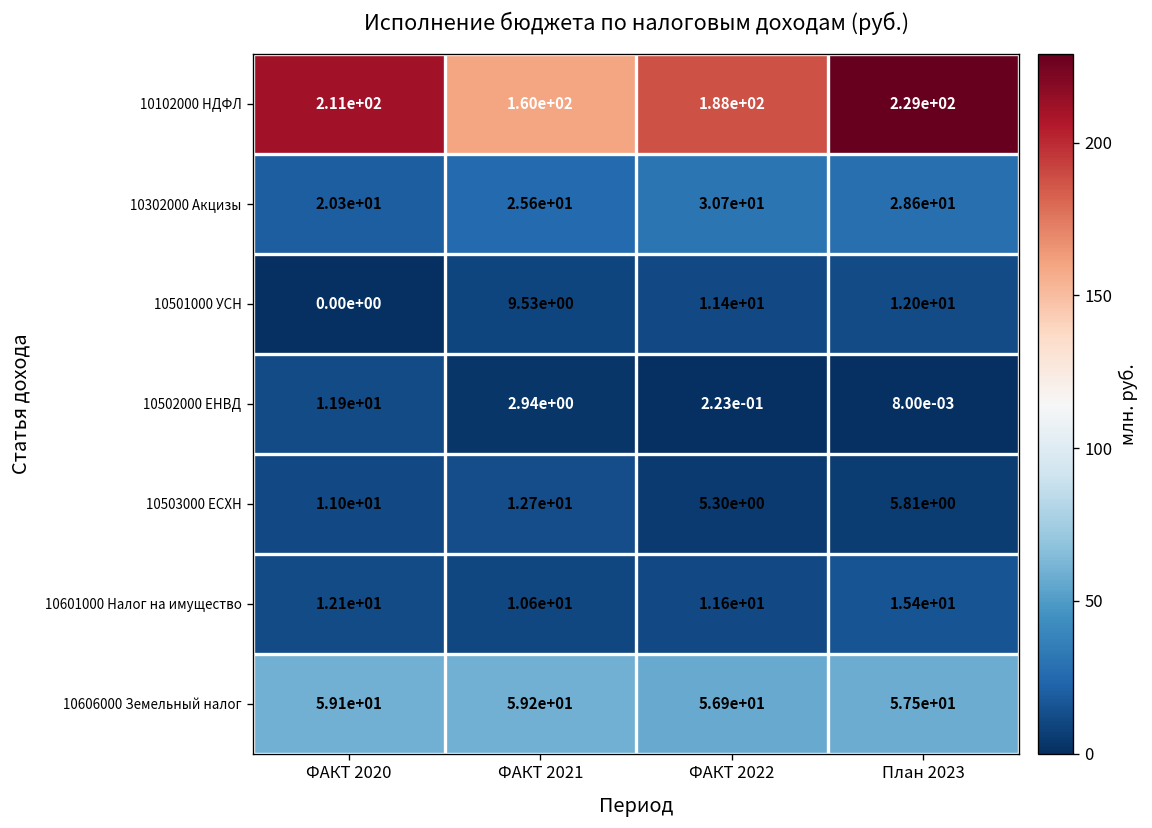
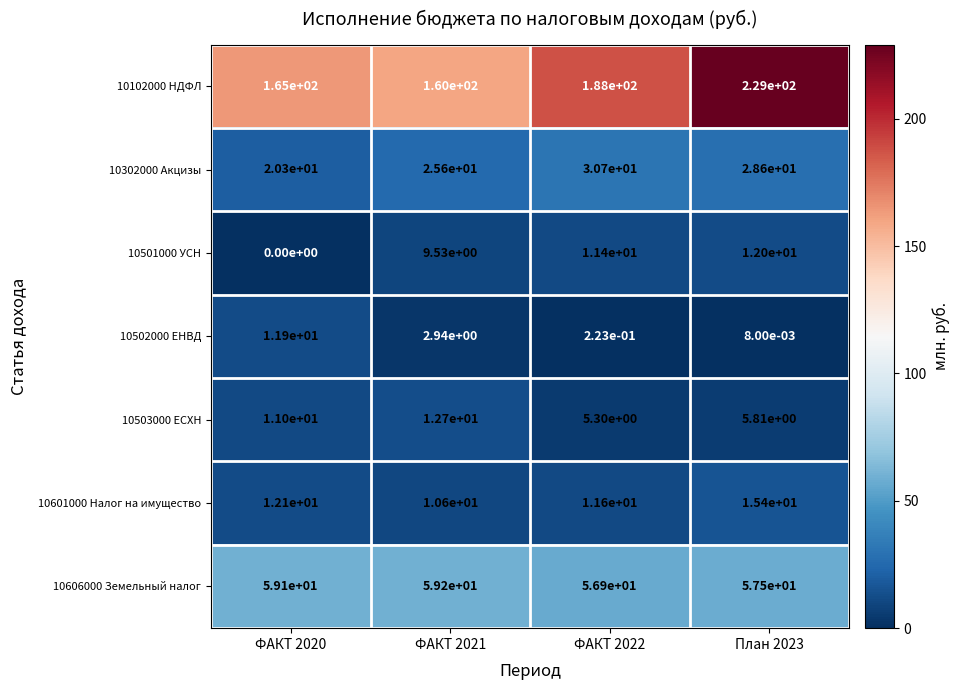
  {
    "10102000 НДФЛ": {
-     "ФАКТ 2020": "2.11e+02",
+     "ФАКТ 2020": "1.65e+02",
      "ФАКТ 2021": "1.60e+02",
      "ФАКТ 2022": "1.88e+02",
      "План 2023": "2.29e+02"
    },
    "10302000 Акцизы": {
      "ФАКТ 2020": "2.03e+01",
      "ФАКТ 2021": "2.56e+01",
      "ФАКТ 2022": "3.07e+01",
      "План 2023": "2.86e+01"
    },
    "10501000 УСН": {
      "ФАКТ 2020": "0.00e+00",
      "ФАКТ 2021": "9.53e+00",
      "ФАКТ 2022": "1.14e+01",
      "План 2023": "1.20e+01"
    },
    "10502000 ЕНВД": {
      "ФАКТ 2020": "1.19e+01",
      "ФАКТ 2021": "2.94e+00",
      "ФАКТ 2022": "2.23e-01",
      "План 2023": "8.00e-03"
    },
    "10503000 ЕСХН": {
      "ФАКТ 2020": "1.10e+01",
      "ФАКТ 2021": "1.27e+01",
      "ФАКТ 2022": "5.30e+00",
      "План 2023": "5.81e+00"
    },
    "10601000 Налог на имущество": {
      "ФАКТ 2020": "1.21e+01",
      "ФАКТ 2021": "1.06e+01",
      "ФАКТ 2022": "1.16e+01",
      "План 2023": "1.54e+01"
    },
    "10606000 Земельный налог": {
      "ФАКТ 2020": "5.91e+01",
      "ФАКТ 2021": "5.92e+01",
      "ФАКТ 2022": "5.69e+01",
      "План 2023": "5.75e+01"
    }
  }
